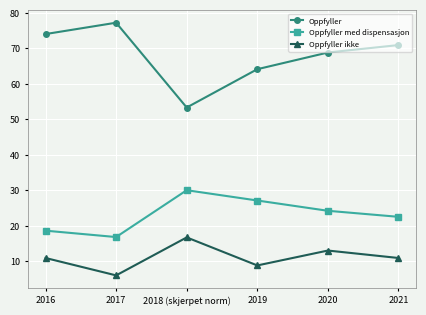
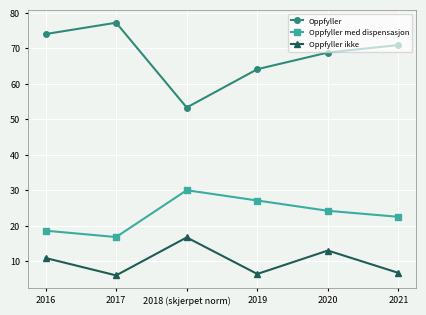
  {
    "Oppfyller ikke": {
      "2016": 11,
      "2017": 6,
      "2018 (skjerpet norm)": 17,
-     "2019": 9,
+     "2019": 6,
      "2020": 13,
-     "2021": 11
+     "2021": 7
    }
  }
